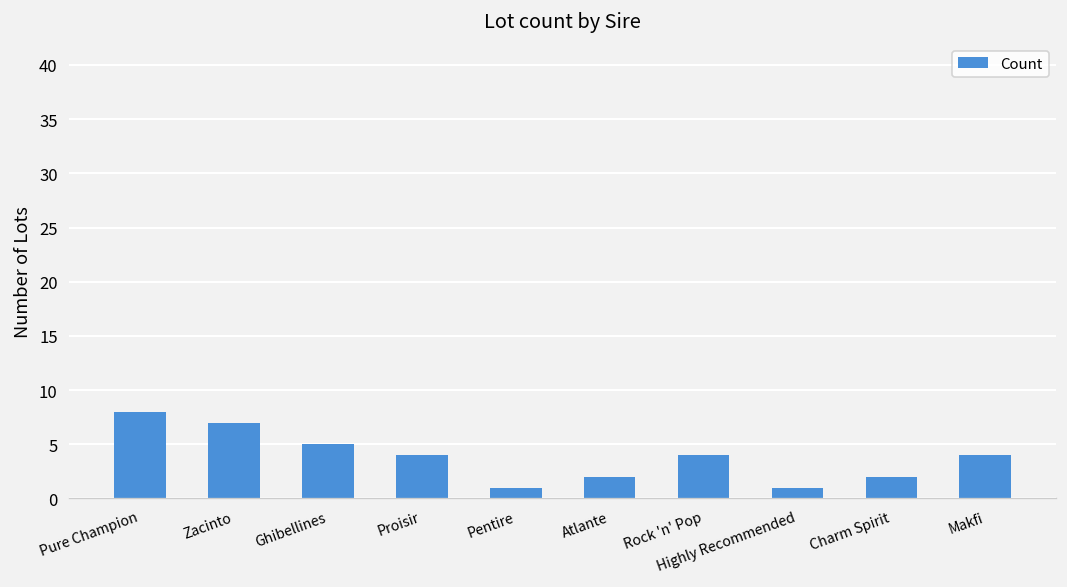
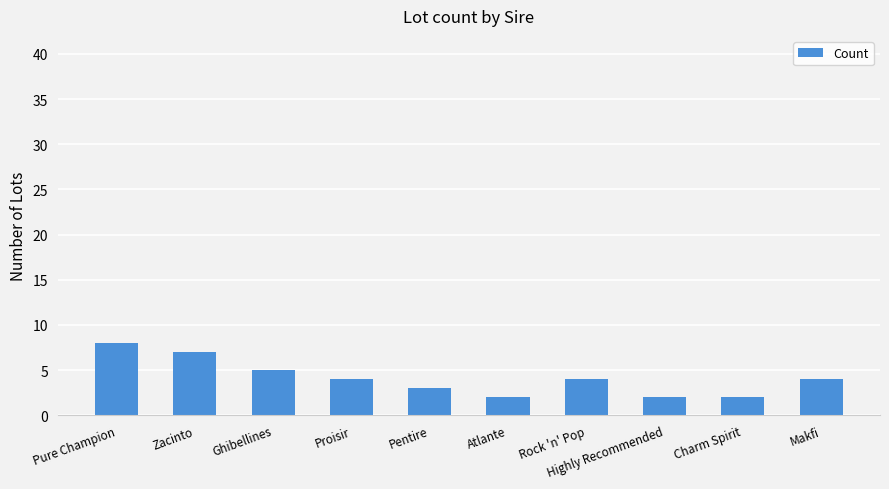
  {
    "Pure Champion": 8,
    "Zacinto": 7,
    "Ghibellines": 5,
    "Proisir": 4,
-   "Pentire": 1,
+   "Pentire": 3,
    "Atlante": 2,
    "Rock 'n' Pop": 4,
-   "Highly Recommended": 1,
+   "Highly Recommended": 2,
    "Charm Spirit": 2,
    "Makfi": 4
  }
